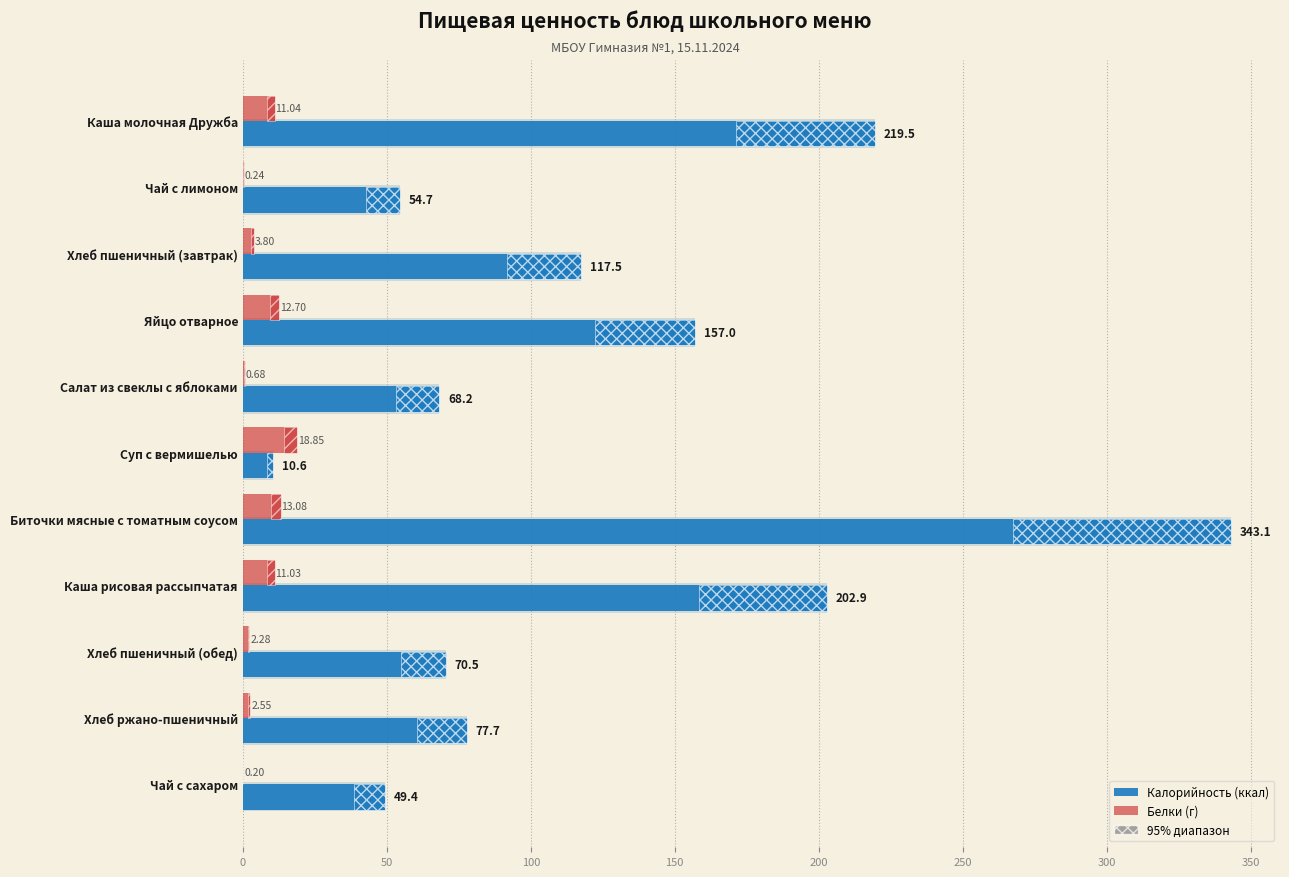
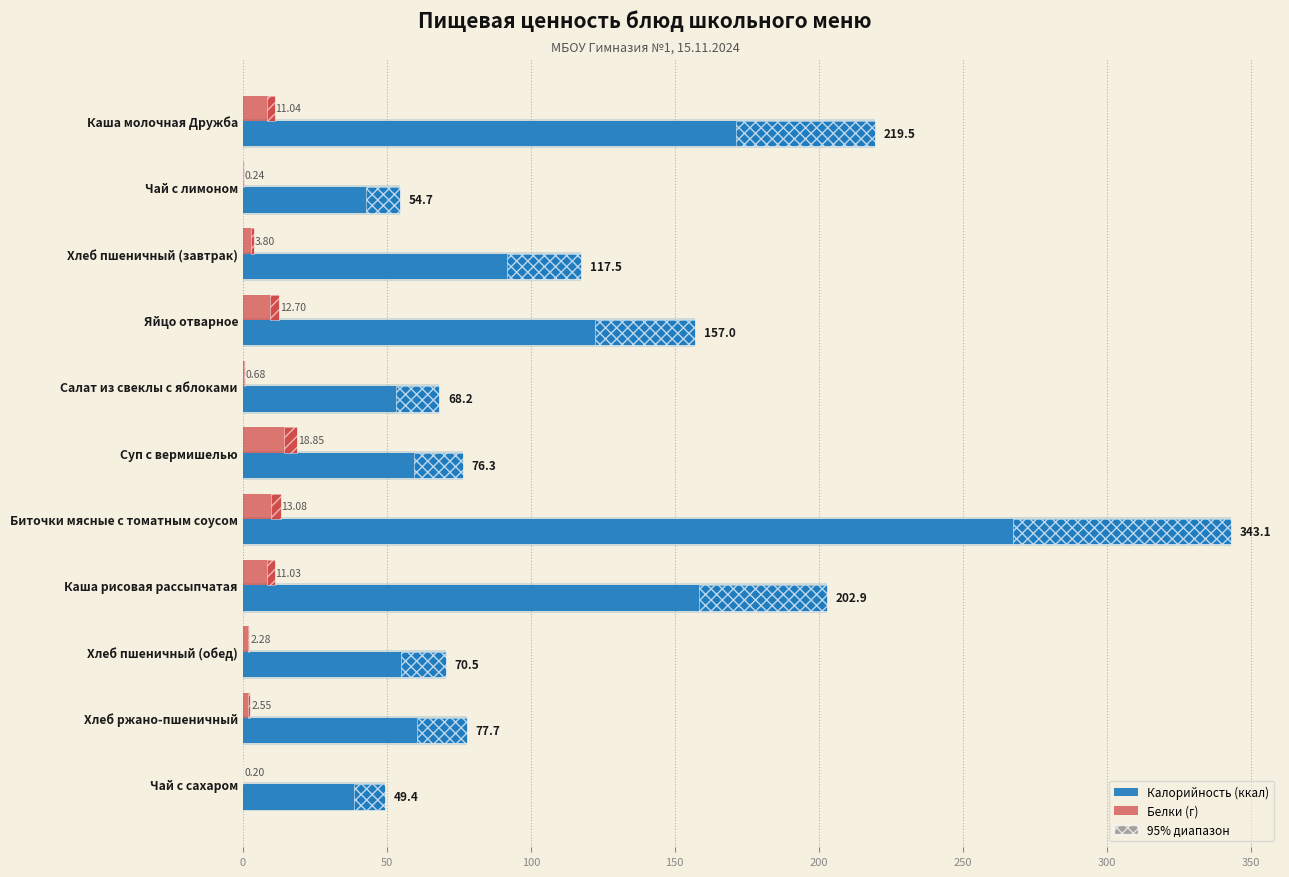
  {
    "Калорийность (ккал)": {
      "Каша молочная Дружба": 219.5,
      "Чай с лимоном": 54.7,
      "Хлеб пшеничный (завтрак)": 117.5,
      "Яйцо отварное": 157.0,
      "Салат из свеклы с яблоками": 68.2,
-     "Суп с вермишелью": 10.6,
+     "Суп с вермишелью": 76.3,
      "Биточки мясные с томатным соусом": 343.1,
      "Каша рисовая рассыпчатая": 202.9,
      "Хлеб пшеничный (обед)": 70.5,
      "Хлеб ржано-пшеничный": 77.7,
      "Чай с сахаром": 49.4
    },
    "Белки (г)": {
      "Каша молочная Дружба": 11.04,
      "Чай с лимоном": 0.24,
      "Хлеб пшеничный (завтрак)": 3.80,
      "Яйцо отварное": 12.70,
      "Салат из свеклы с яблоками": 0.68,
      "Суп с вермишелью": 18.85,
      "Биточки мясные с томатным соусом": 13.08,
      "Каша рисовая рассыпчатая": 11.03,
      "Хлеб пшеничный (обед)": 2.28,
      "Хлеб ржано-пшеничный": 2.55,
      "Чай с сахаром": 0.20
    }
  }
